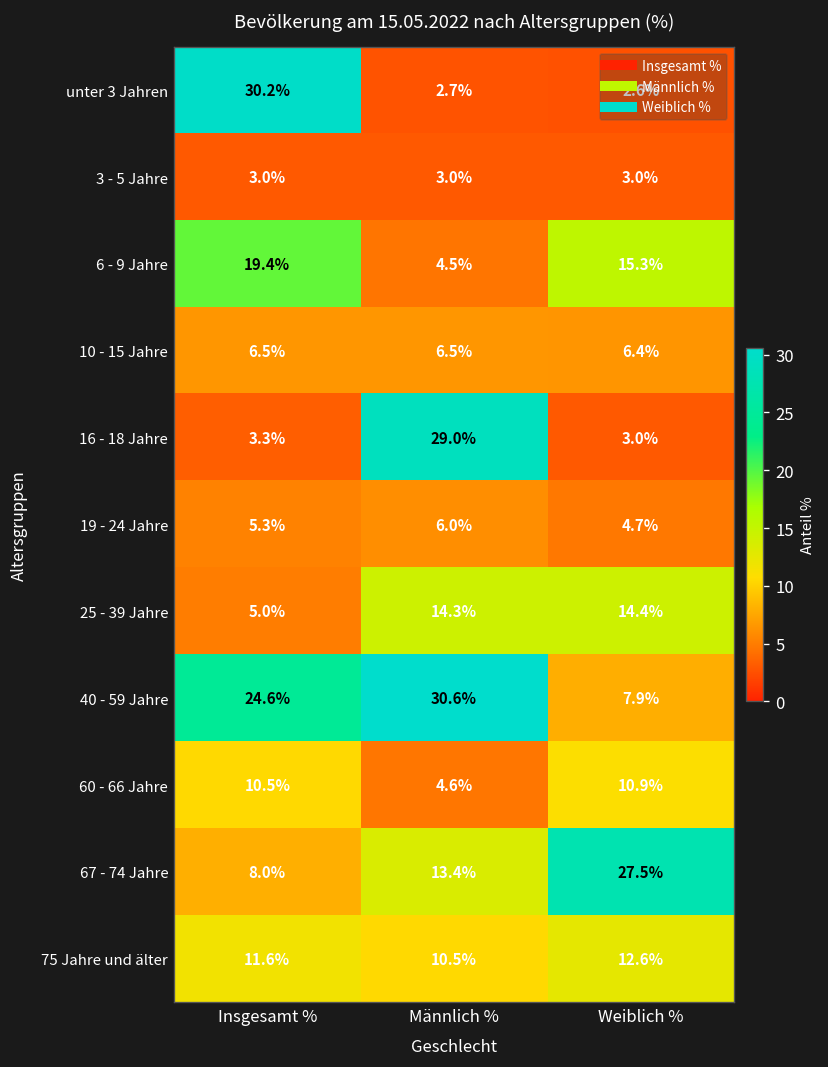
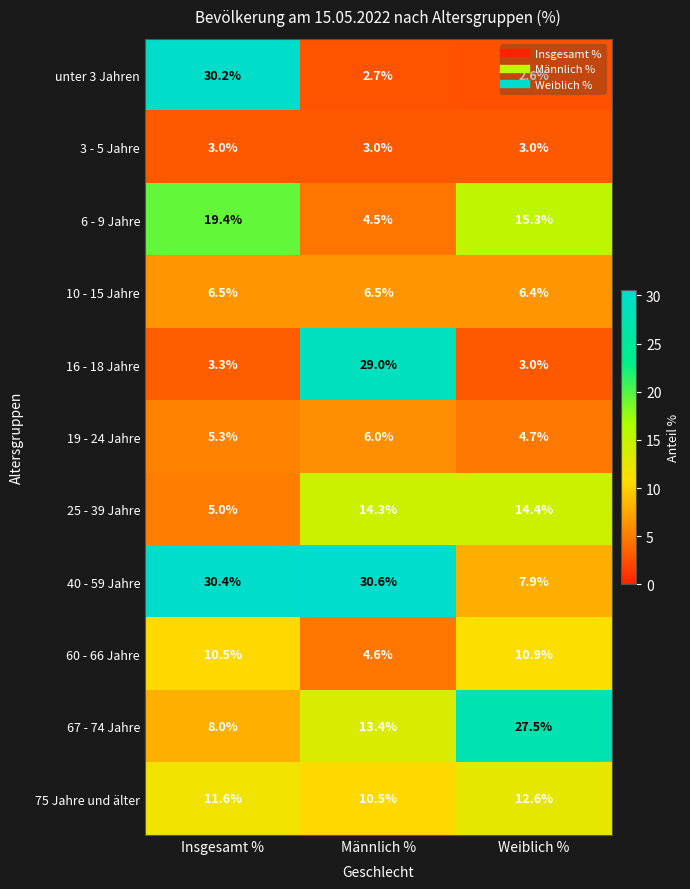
  {
    "unter 3 Jahren": {
      "Insgesamt %": "30.2%",
      "Männlich %": "2.7%"
    },
    "3 - 5 Jahre": {
      "Insgesamt %": "3.0%",
      "Männlich %": "3.0%",
      "Weiblich %": "3.0%"
    },
    "6 - 9 Jahre": {
      "Insgesamt %": "19.4%",
      "Männlich %": "4.5%",
      "Weiblich %": "15.3%"
    },
    "10 - 15 Jahre": {
      "Insgesamt %": "6.5%",
      "Männlich %": "6.5%",
      "Weiblich %": "6.4%"
    },
    "16 - 18 Jahre": {
      "Insgesamt %": "3.3%",
      "Männlich %": "29.0%",
      "Weiblich %": "3.0%"
    },
    "19 - 24 Jahre": {
      "Insgesamt %": "5.3%",
      "Männlich %": "6.0%",
      "Weiblich %": "4.7%"
    },
    "25 - 39 Jahre": {
      "Insgesamt %": "5.0%",
      "Männlich %": "14.3%",
      "Weiblich %": "14.4%"
    },
    "40 - 59 Jahre": {
-     "Insgesamt %": "24.6%",
+     "Insgesamt %": "30.4%",
      "Männlich %": "30.6%",
      "Weiblich %": "7.9%"
    },
    "60 - 66 Jahre": {
      "Insgesamt %": "10.5%",
      "Männlich %": "4.6%",
      "Weiblich %": "10.9%"
    },
    "67 - 74 Jahre": {
      "Insgesamt %": "8.0%",
      "Männlich %": "13.4%",
      "Weiblich %": "27.5%"
    },
    "75 Jahre und älter": {
      "Insgesamt %": "11.6%",
      "Männlich %": "10.5%",
      "Weiblich %": "12.6%"
    }
  }
